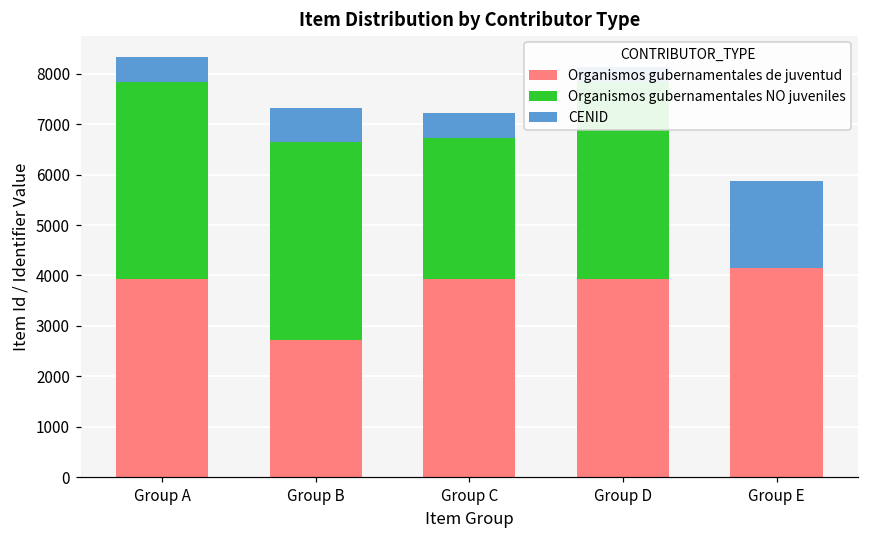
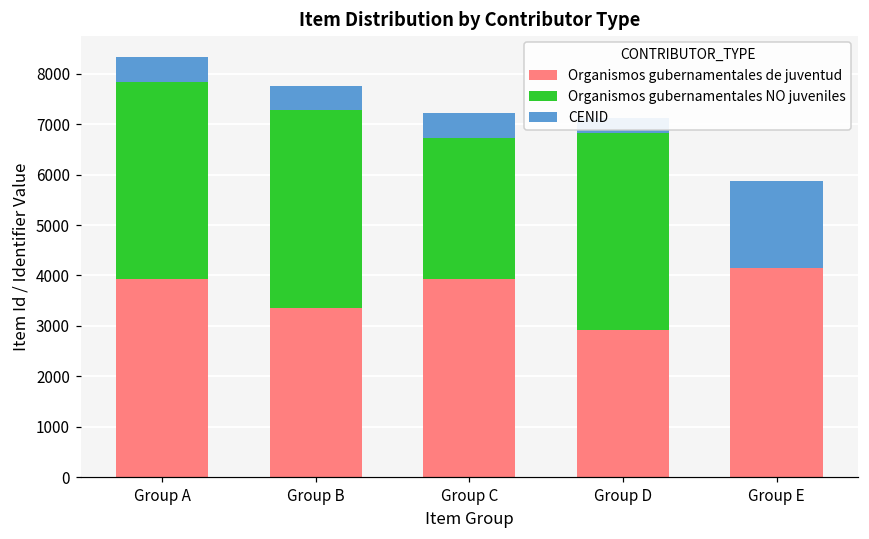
  {
    "Organismos gubernamentales de juventud": {
      "Group A": 3900,
-     "Group B": 2700,
+     "Group B": 3400,
      "Group C": 3900,
-     "Group D": 3900,
+     "Group D": 2900,
      "Group E": 4100
    },
    "Organismos gubernamentales NO juveniles": {
      "Group A": 3900,
      "Group B": 3900,
      "Group C": 2800,
      "Group E": 0
    },
    "CENID": {
      "Group A": 500,
-     "Group B": 700,
+     "Group B": 500,
      "Group C": 500,
      "Group E": 1700
    }
  }
